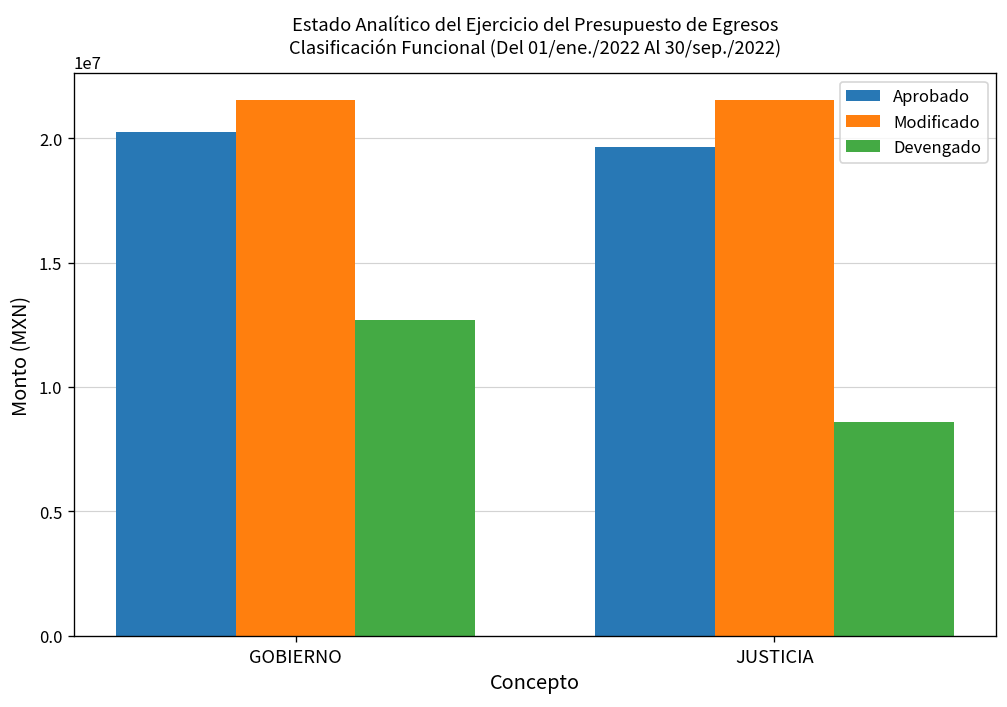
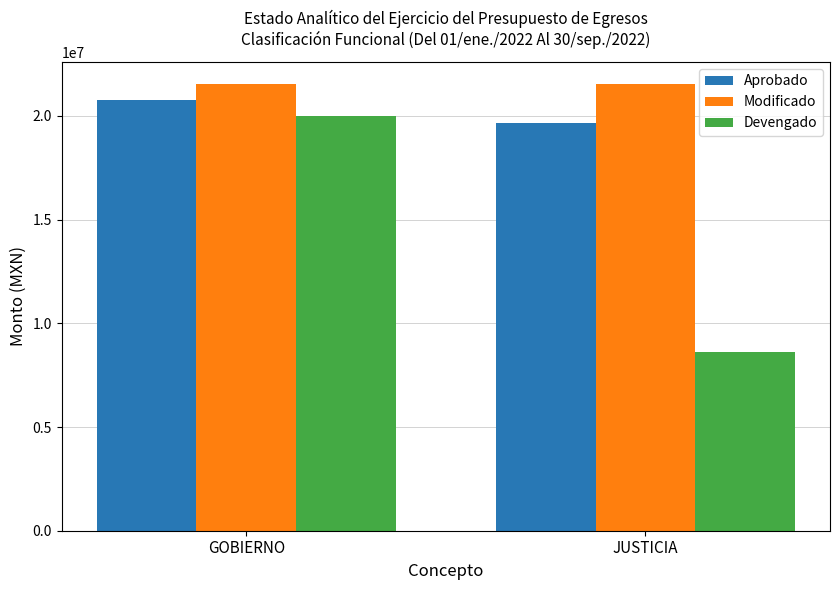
  {
    "Aprobado": {
-     "GOBIERNO": 20300000,
+     "GOBIERNO": 20800000,
      "JUSTICIA": 19700000
    },
    "Modificado": {
      "GOBIERNO": 21500000,
      "JUSTICIA": 21500000
    },
    "Devengado": {
-     "GOBIERNO": 12700000,
+     "GOBIERNO": 20000000,
      "JUSTICIA": 8600000
    }
  }
